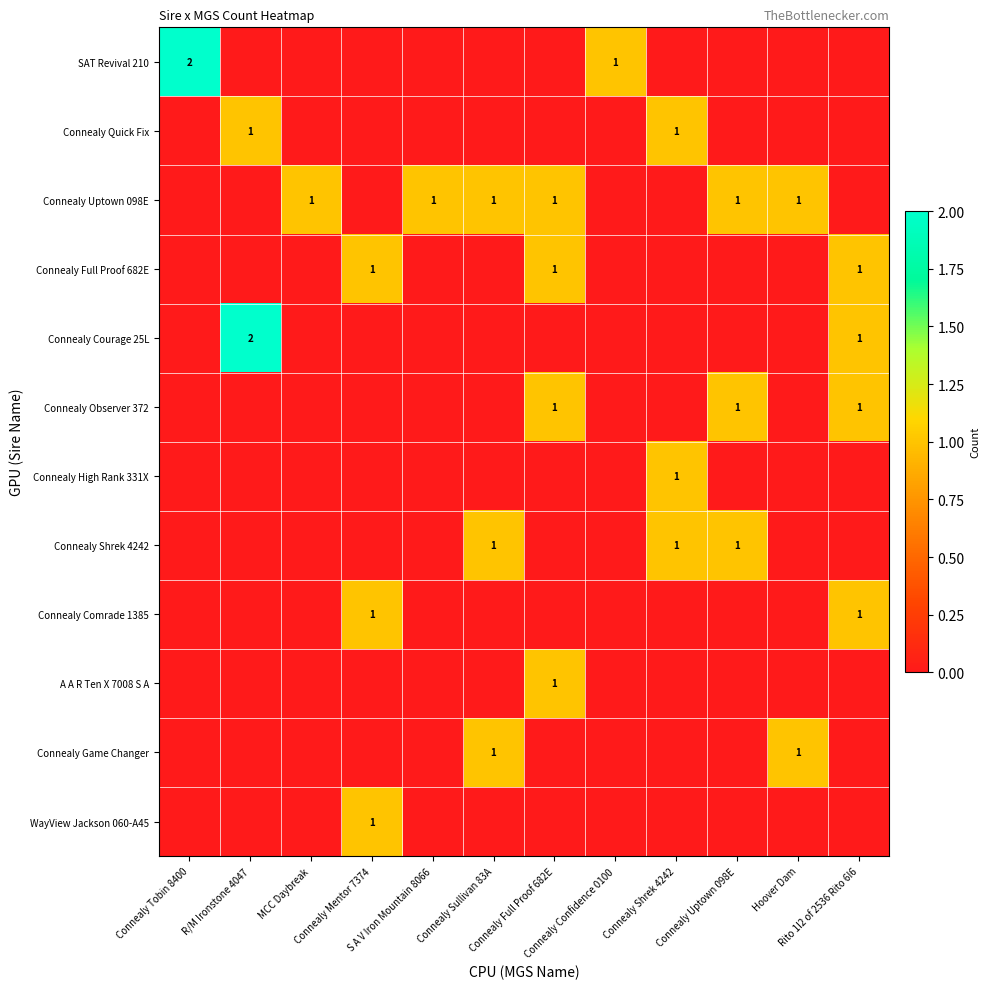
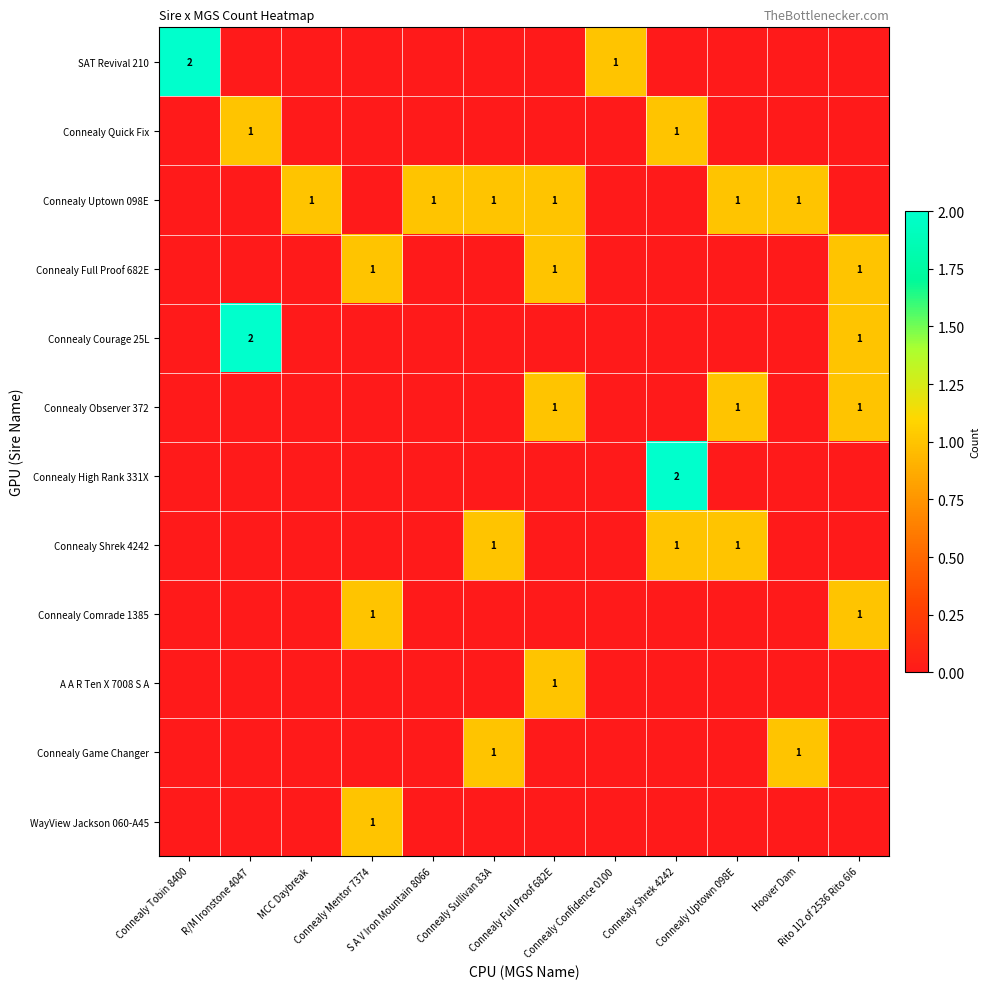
  {
    "SAT Revival 210": {
      "Connealy Tobin 8400": 2,
      "Connealy Confidence 0100": 1
    },
    "Connealy Quick Fix": {
      "R/M Ironstone 4047": 1,
      "Connealy Shrek 4242": 1
    },
    "Connealy Uptown 098E": {
      "MCC Daybreak": 1,
      "S A V Iron Mountain 8066": 1,
      "Connealy Sullivan 83A": 1,
      "Connealy Full Proof 682E": 1,
      "Connealy Uptown 098E": 1,
      "Hoover Dam": 1
    },
    "Connealy Full Proof 682E": {
      "Connealy Mentor 7374": 1,
      "Connealy Full Proof 682E": 1,
      "Rito 1I2 of 2536 Rito 6I6": 1
    },
    "Connealy Courage 25L": {
      "R/M Ironstone 4047": 2,
      "Rito 1I2 of 2536 Rito 6I6": 1
    },
    "Connealy Observer 372": {
      "Connealy Full Proof 682E": 1,
      "Connealy Uptown 098E": 1,
      "Rito 1I2 of 2536 Rito 6I6": 1
    },
    "Connealy High Rank 331X": {
-     "Connealy Shrek 4242": 1
+     "Connealy Shrek 4242": 2
    },
    "Connealy Shrek 4242": {
      "Connealy Sullivan 83A": 1,
      "Connealy Shrek 4242": 1,
      "Connealy Uptown 098E": 1
    },
    "Connealy Comrade 1385": {
      "Connealy Mentor 7374": 1,
      "Rito 1I2 of 2536 Rito 6I6": 1
    },
    "A A R Ten X 7008 S A": {
      "Connealy Full Proof 682E": 1
    },
    "Connealy Game Changer": {
      "Connealy Sullivan 83A": 1,
      "Hoover Dam": 1
    },
    "WayView Jackson 060-A45": {
      "Connealy Mentor 7374": 1
    }
  }
